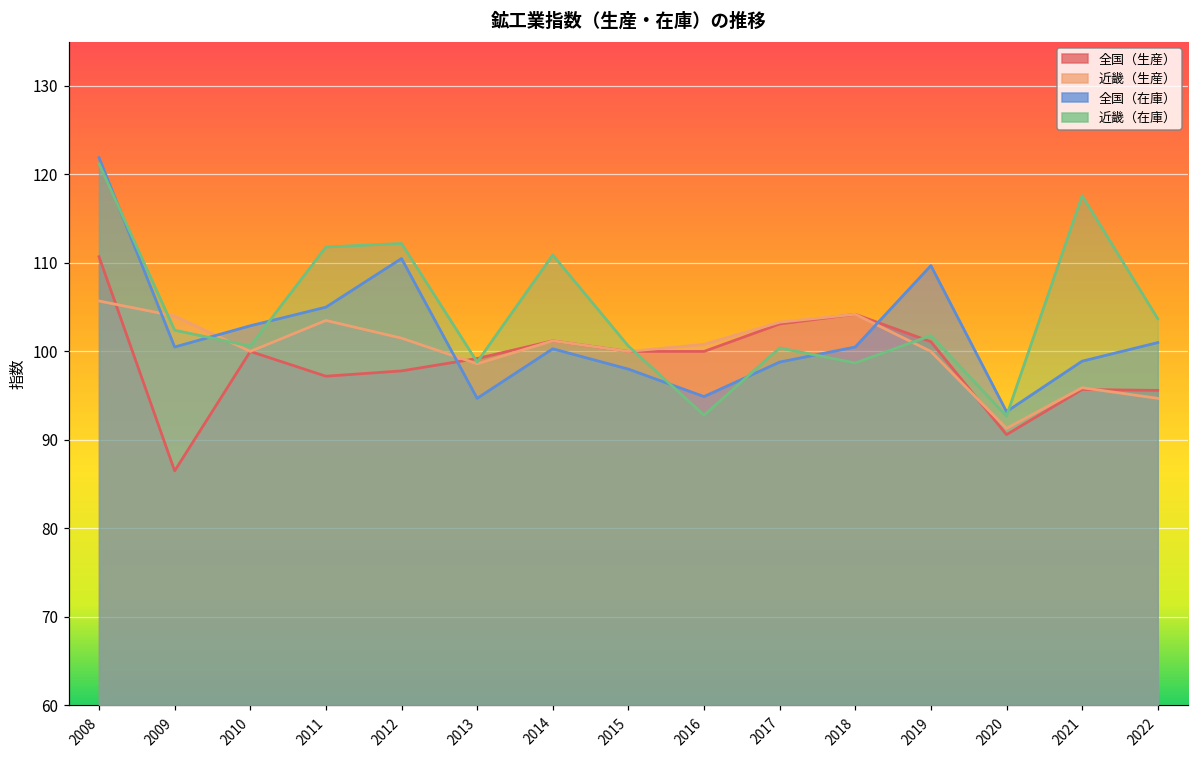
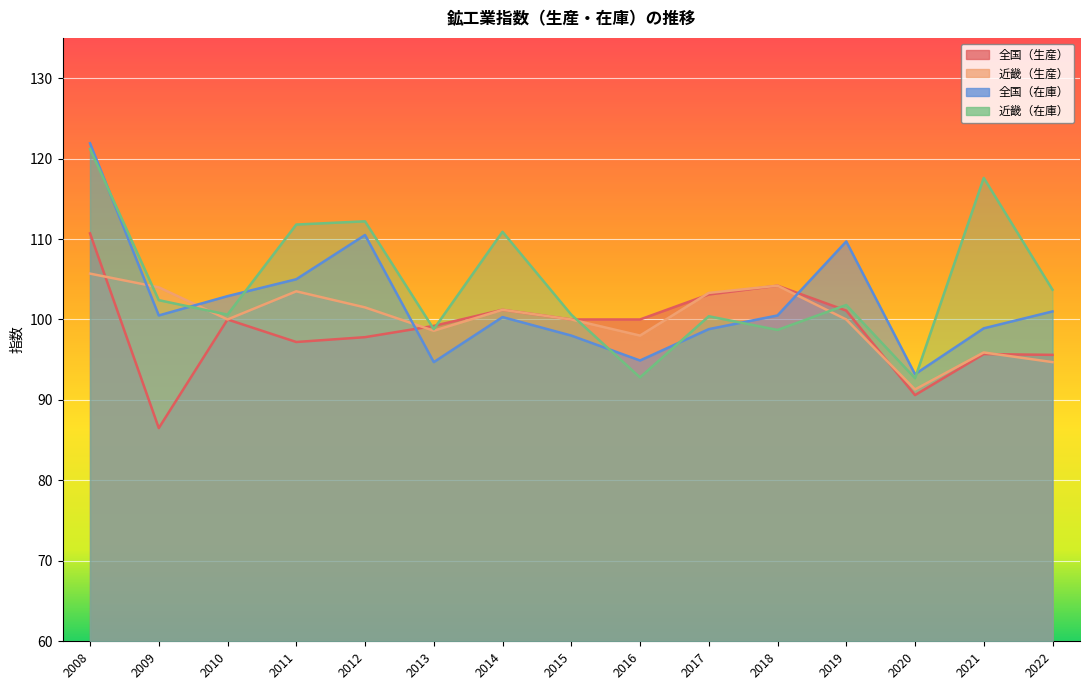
  {
    "全国（生産）": {
      "2008": 111,
      "2009": 87,
      "2011": 97,
      "2012": 98,
      "2013": 99,
      "2016": 100,
      "2019": 101,
      "2020": 91,
      "2022": 96
    },
    "近畿（生産）": {
      "2008": 106,
      "2009": 104,
      "2011": 104,
      "2012": 102,
-     "2016": 101,
+     "2016": 98,
      "2019": 100,
      "2020": 91,
      "2022": 95
    },
    "全国（在庫）": {
      "2008": 122,
      "2009": 101,
      "2010": 103,
      "2011": 105,
      "2012": 111,
      "2013": 95,
      "2014": 100,
      "2015": 98,
      "2016": 95,
      "2017": 99,
      "2018": 101,
      "2019": 110,
      "2020": 93,
      "2021": 99,
      "2022": 101
    },
    "近畿（在庫）": {
      "2008": 121,
      "2009": 102,
      "2010": 101,
      "2011": 112,
      "2012": 112,
      "2014": 111,
      "2015": 101,
      "2016": 93,
      "2017": 100,
      "2018": 99,
      "2019": 102,
      "2020": 93,
      "2021": 118,
      "2022": 104
    }
  }
